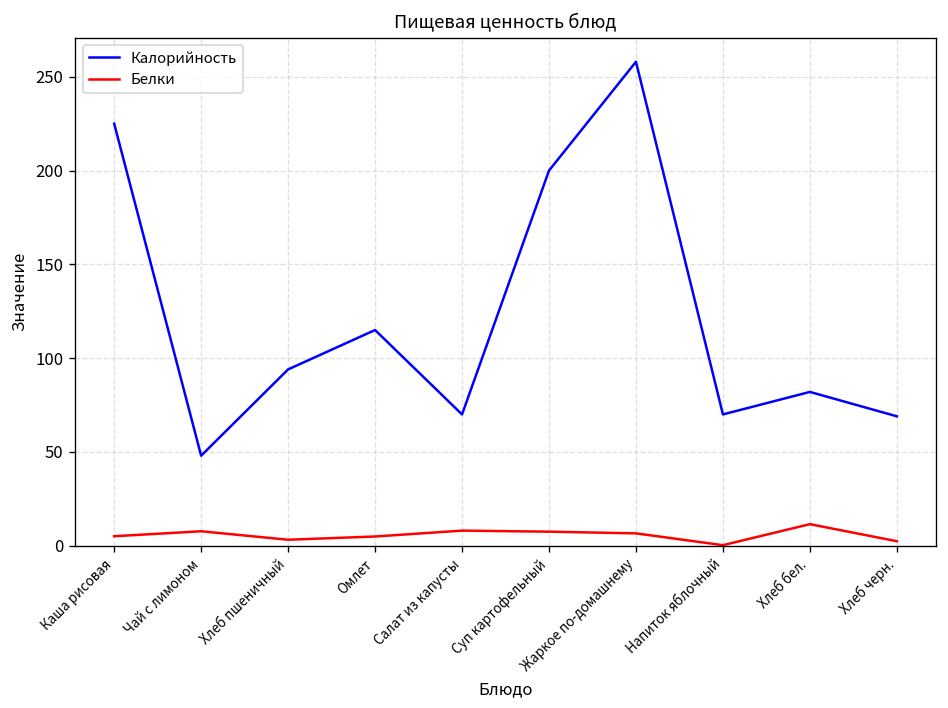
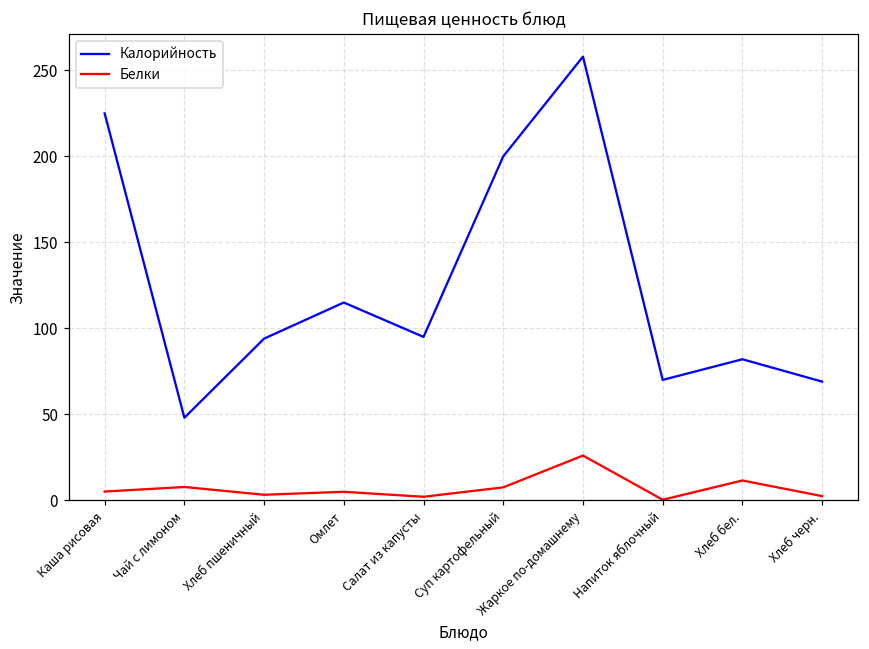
  {
    "Калорийность": {
      "Каша рисовая": 225,
      "Чай с лимоном": 48,
      "Хлеб пшеничный": 94,
      "Омлет": 115,
-     "Салат из капусты": 70,
+     "Салат из капусты": 95,
      "Суп картофельный": 200,
      "Жаркое по-домашнему": 258,
      "Напиток яблочный": 70,
      "Хлеб бел.": 82,
      "Хлеб черн.": 69
    },
    "Белки": {
      "Каша рисовая": 5,
      "Чай с лимоном": 8,
      "Хлеб пшеничный": 3,
      "Омлет": 5,
-     "Салат из капусты": 8,
+     "Салат из капусты": 2,
      "Суп картофельный": 8,
-     "Жаркое по-домашнему": 7,
+     "Жаркое по-домашнему": 26,
      "Напиток яблочный": 0,
      "Хлеб бел.": 12,
      "Хлеб черн.": 2
    }
  }
